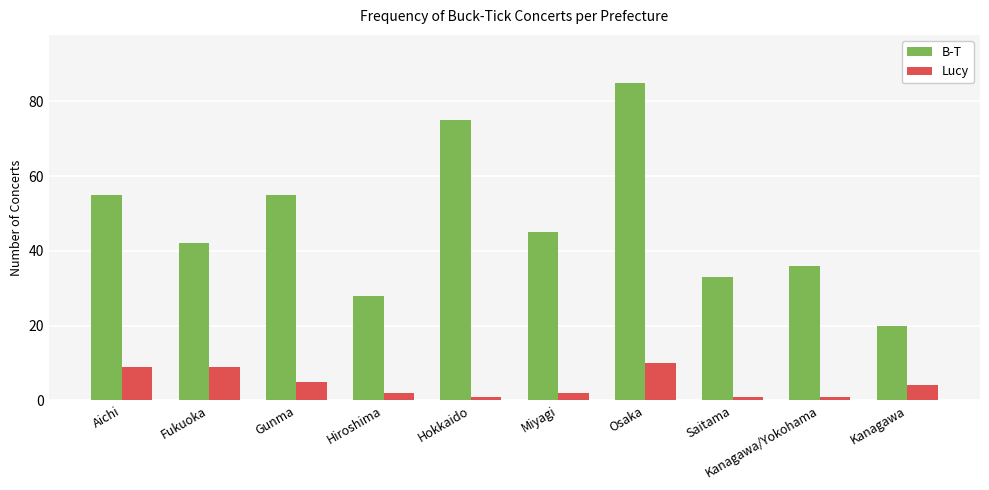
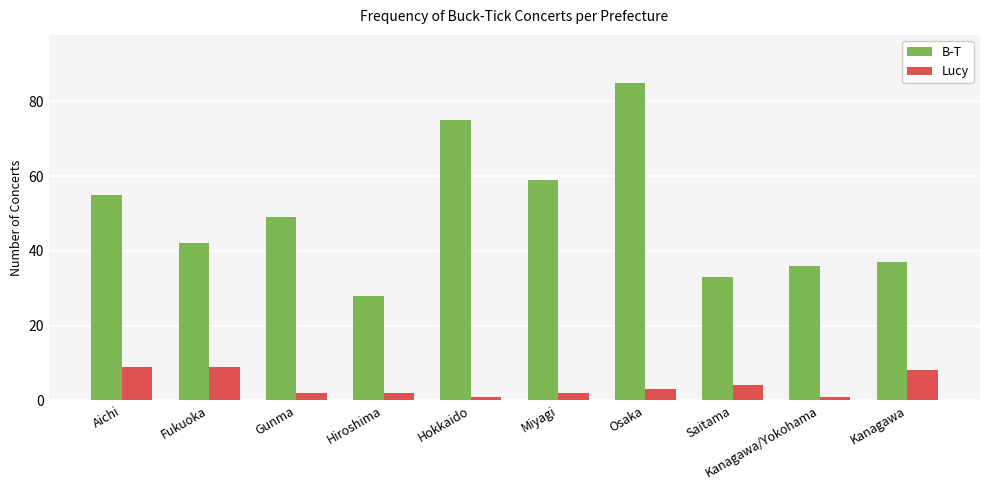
  {
    "B-T": {
      "Aichi": 55,
      "Fukuoka": 42,
-     "Gunma": 55,
+     "Gunma": 49,
      "Hiroshima": 28,
      "Hokkaido": 75,
-     "Miyagi": 45,
+     "Miyagi": 59,
      "Osaka": 85,
      "Saitama": 33,
      "Kanagawa/Yokohama": 36,
-     "Kanagawa": 20
+     "Kanagawa": 37
    },
    "Lucy": {
      "Aichi": 9,
      "Fukuoka": 9,
-     "Gunma": 5,
+     "Gunma": 2,
      "Hiroshima": 2,
      "Hokkaido": 1,
      "Miyagi": 2,
-     "Osaka": 10,
-     "Saitama": 1,
+     "Osaka": 3,
+     "Saitama": 4,
      "Kanagawa/Yokohama": 1,
-     "Kanagawa": 4
+     "Kanagawa": 8
    }
  }
